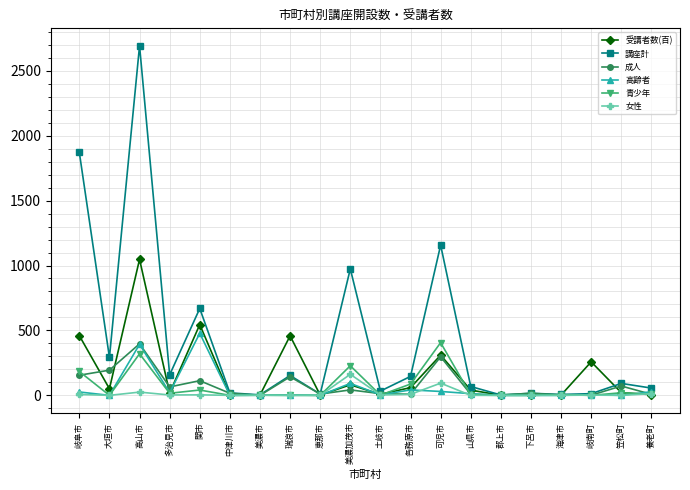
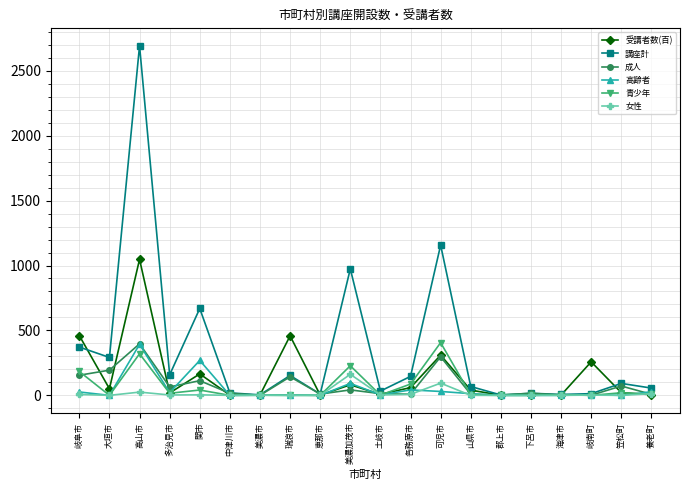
  {
    "受講者数(百)": {
      "岐阜市": 460,
      "大垣市": 50,
      "高山市": 1050,
-     "関市": 540,
+     "関市": 170,
      "瑞浪市": 460,
      "山県市": 40,
      "岐南町": 260
    },
    "講座計": {
-     "岐阜市": 1870,
+     "岐阜市": 370,
      "大垣市": 290,
      "高山市": 2690,
      "多治見市": 160,
      "関市": 670,
      "美濃加茂市": 970,
      "土岐市": 30,
      "各務原市": 150,
      "可児市": 1160,
      "山県市": 70,
      "笠松町": 90,
      "養老町": 60
    },
    "高齢者": {
-     "関市": 480,
+     "関市": 270,
      "可児市": 30
    },
    "女性": {
      "高山市": 30,
      "関市": 0,
      "美濃加茂市": 160,
      "可児市": 90
    }
  }
